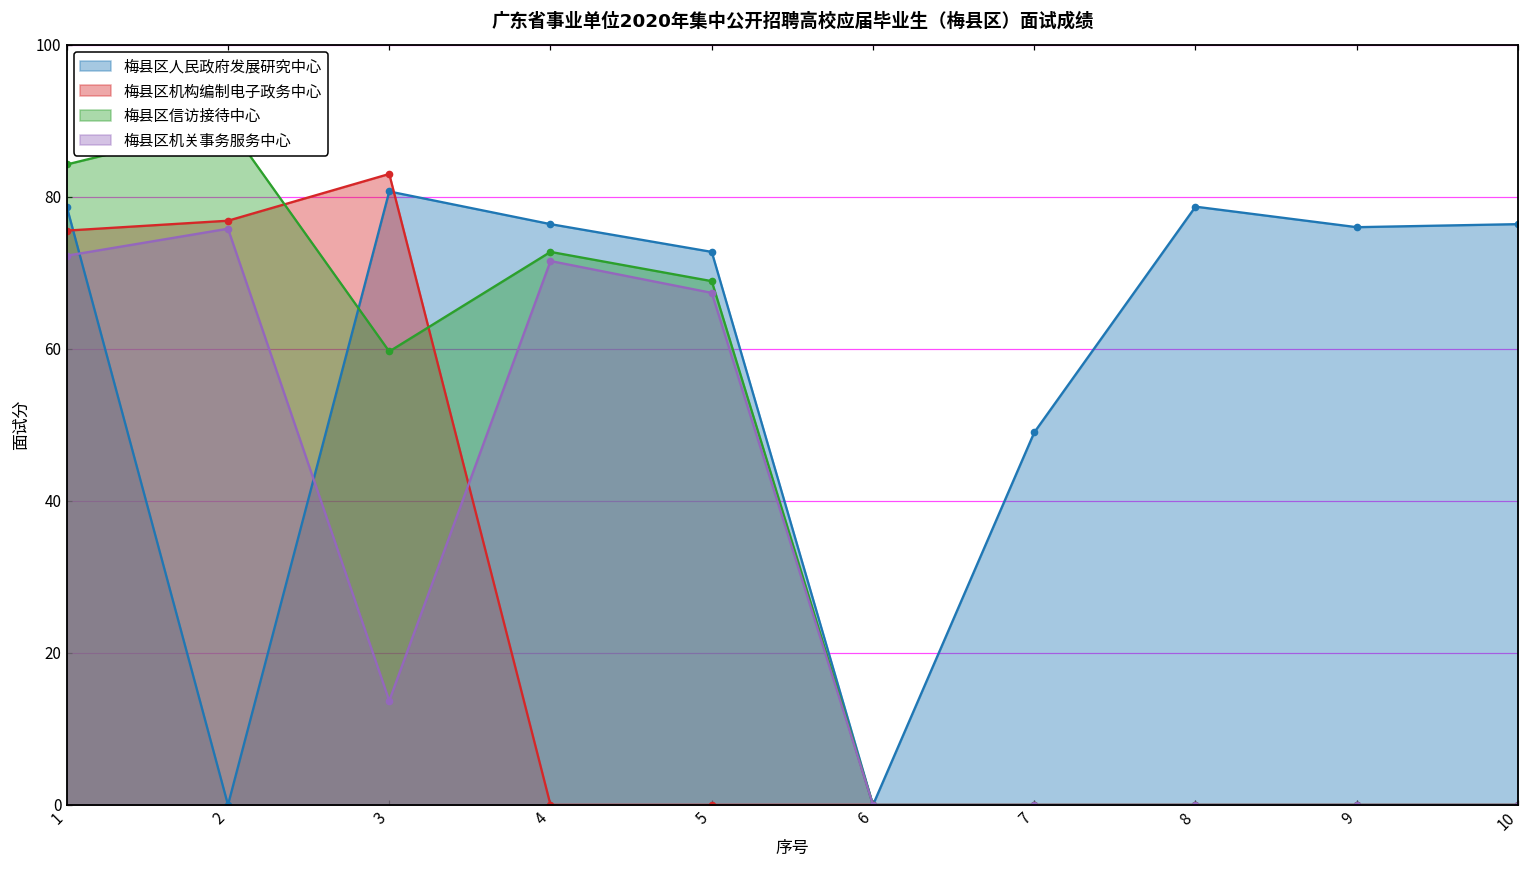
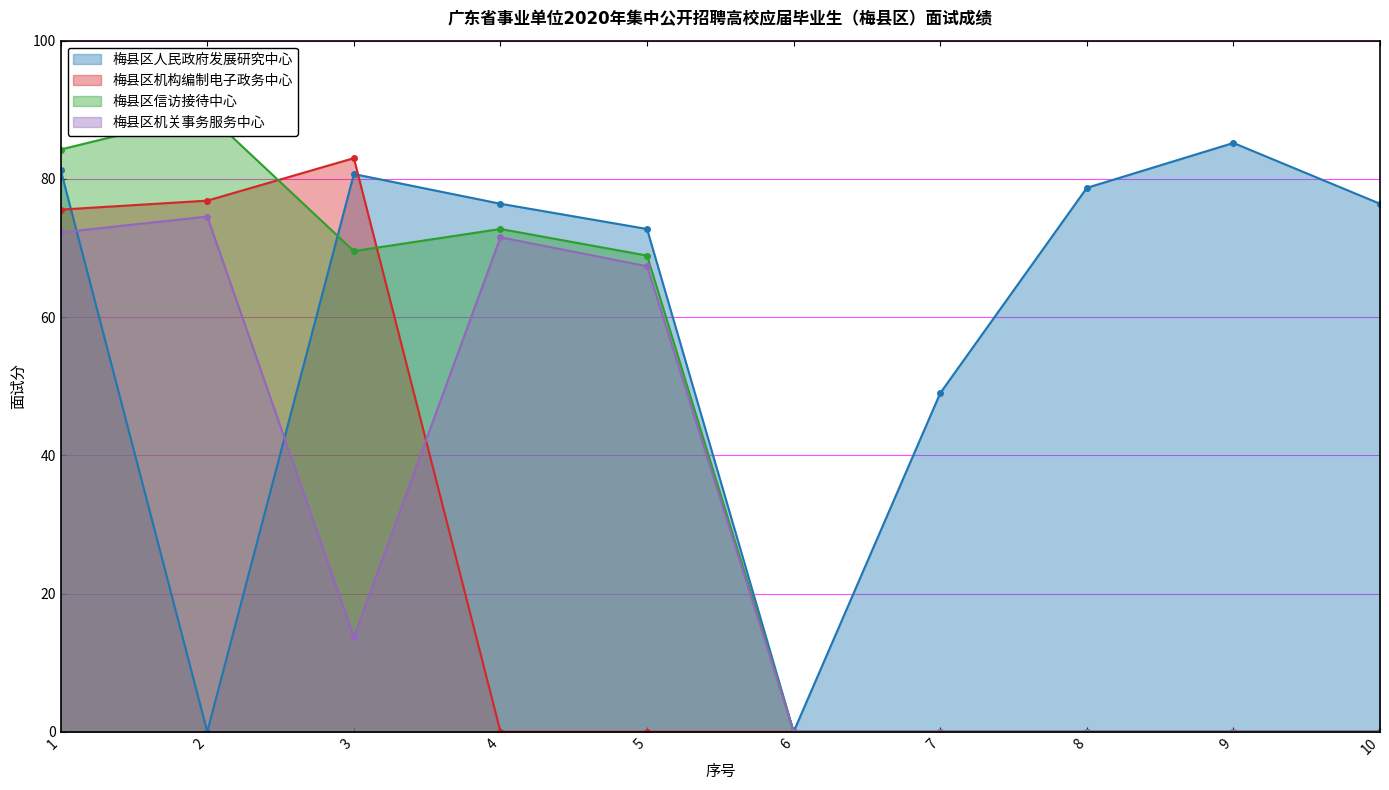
  {
    "梅县区人民政府发展研究中心": {
-     "1": 79,
+     "1": 81,
      "2": 0,
      "3": 81,
      "4": 76,
      "5": 73,
      "7": 49,
      "8": 79,
-     "9": 76,
+     "9": 85,
      "10": 76
    },
    "梅县区机构编制电子政务中心": {
      "1": 76,
      "2": 77,
      "3": 83,
      "4": 0,
      "5": 0
    },
    "梅县区信访接待中心": {
      "1": 84,
-     "3": 60,
+     "3": 70,
      "4": 73,
      "5": 69
    },
    "梅县区机关事务服务中心": {
      "1": 72,
-     "2": 76,
+     "2": 75,
      "3": 14,
      "4": 72,
      "5": 67
    }
  }
